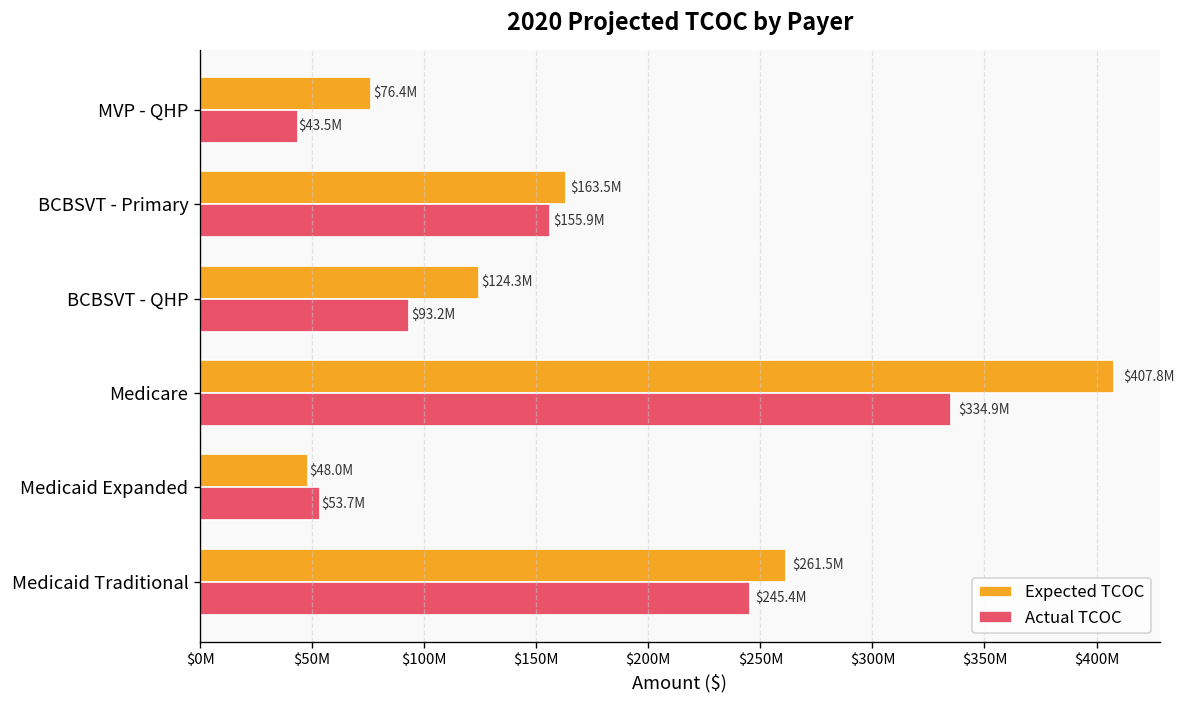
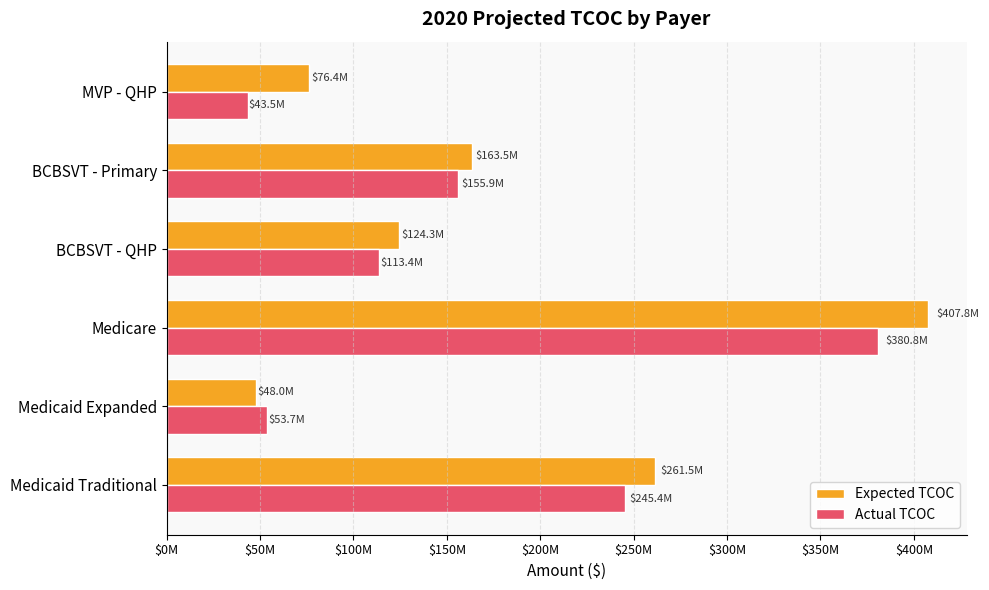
  {
    "Expected TCOC": {
      "MVP - QHP": "$76.4M",
      "BCBSVT - Primary": "$163.5M",
      "BCBSVT - QHP": "$124.3M",
      "Medicare": "$407.8M",
      "Medicaid Expanded": "$48.0M",
      "Medicaid Traditional": "$261.5M"
    },
    "Actual TCOC": {
      "MVP - QHP": "$43.5M",
      "BCBSVT - Primary": "$155.9M",
-     "BCBSVT - QHP": "$93.2M",
-     "Medicare": "$334.9M",
+     "BCBSVT - QHP": "$113.4M",
+     "Medicare": "$380.8M",
      "Medicaid Expanded": "$53.7M",
      "Medicaid Traditional": "$245.4M"
    }
  }
